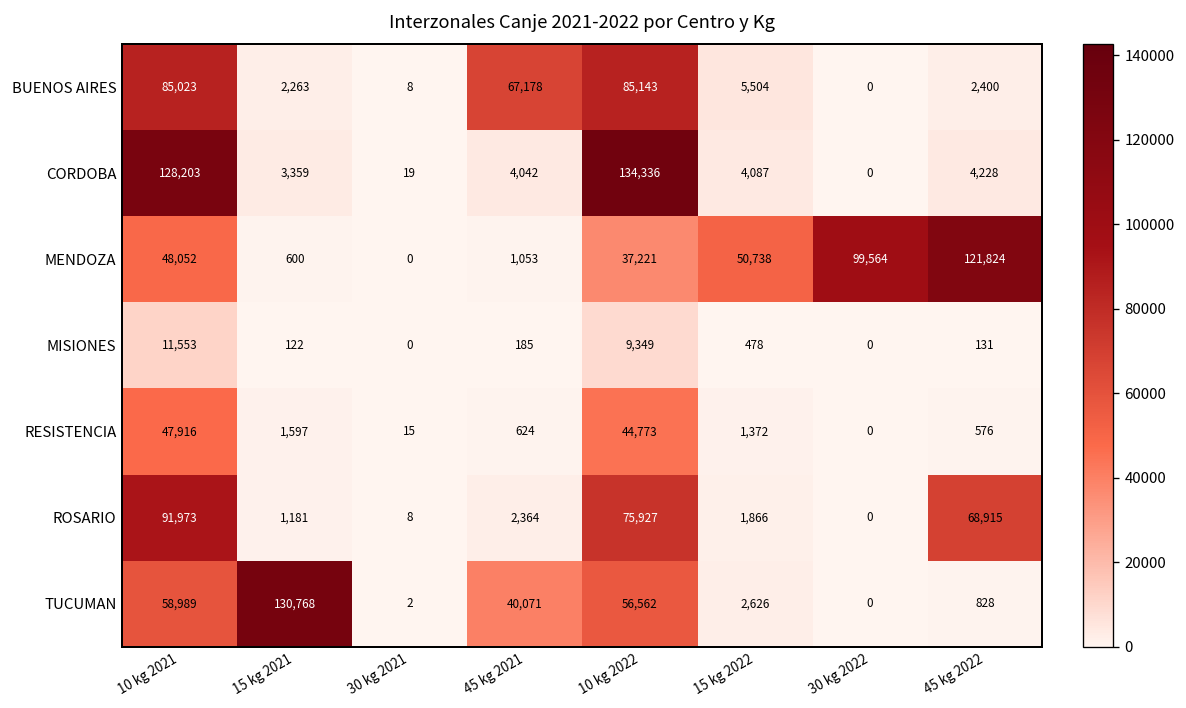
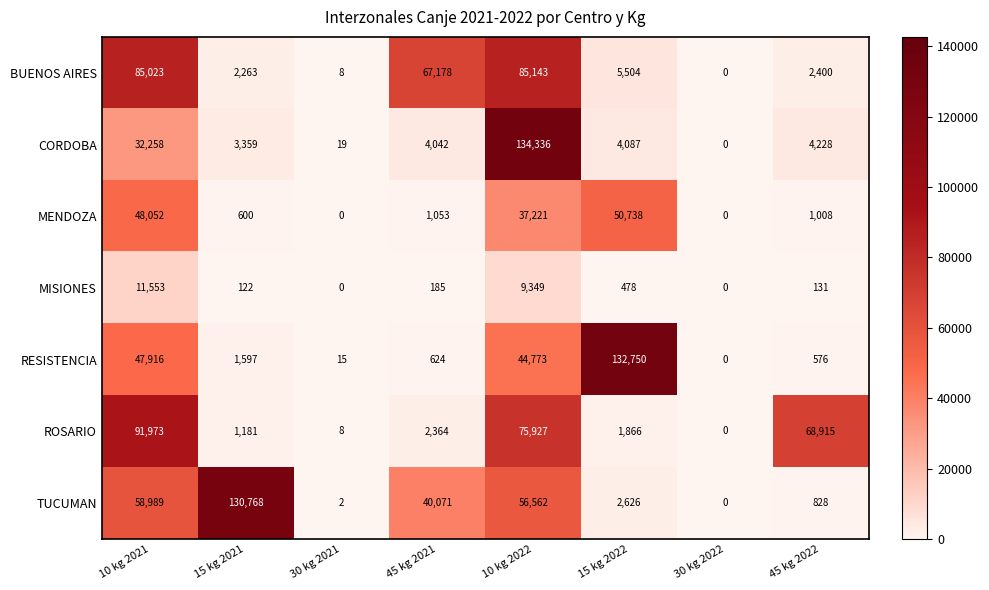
  {
    "BUENOS AIRES": {
      "10 kg 2021": "85,023",
      "15 kg 2021": "2,263",
      "30 kg 2021": "8",
      "45 kg 2021": "67,178",
      "10 kg 2022": "85,143",
      "15 kg 2022": "5,504",
      "30 kg 2022": "0",
      "45 kg 2022": "2,400"
    },
    "CORDOBA": {
-     "10 kg 2021": "128,203",
+     "10 kg 2021": "32,258",
      "15 kg 2021": "3,359",
      "30 kg 2021": "19",
      "45 kg 2021": "4,042",
      "10 kg 2022": "134,336",
      "15 kg 2022": "4,087",
      "30 kg 2022": "0",
      "45 kg 2022": "4,228"
    },
    "MENDOZA": {
      "10 kg 2021": "48,052",
      "15 kg 2021": "600",
      "30 kg 2021": "0",
      "45 kg 2021": "1,053",
      "10 kg 2022": "37,221",
      "15 kg 2022": "50,738",
-     "30 kg 2022": "99,564",
-     "45 kg 2022": "121,824"
+     "30 kg 2022": "0",
+     "45 kg 2022": "1,008"
    },
    "MISIONES": {
      "10 kg 2021": "11,553",
      "15 kg 2021": "122",
      "30 kg 2021": "0",
      "45 kg 2021": "185",
      "10 kg 2022": "9,349",
      "15 kg 2022": "478",
      "30 kg 2022": "0",
      "45 kg 2022": "131"
    },
    "RESISTENCIA": {
      "10 kg 2021": "47,916",
      "15 kg 2021": "1,597",
      "30 kg 2021": "15",
      "45 kg 2021": "624",
      "10 kg 2022": "44,773",
-     "15 kg 2022": "1,372",
+     "15 kg 2022": "132,750",
      "30 kg 2022": "0",
      "45 kg 2022": "576"
    },
    "ROSARIO": {
      "10 kg 2021": "91,973",
      "15 kg 2021": "1,181",
      "30 kg 2021": "8",
      "45 kg 2021": "2,364",
      "10 kg 2022": "75,927",
      "15 kg 2022": "1,866",
      "30 kg 2022": "0",
      "45 kg 2022": "68,915"
    },
    "TUCUMAN": {
      "10 kg 2021": "58,989",
      "15 kg 2021": "130,768",
      "30 kg 2021": "2",
      "45 kg 2021": "40,071",
      "10 kg 2022": "56,562",
      "15 kg 2022": "2,626",
      "30 kg 2022": "0",
      "45 kg 2022": "828"
    }
  }
